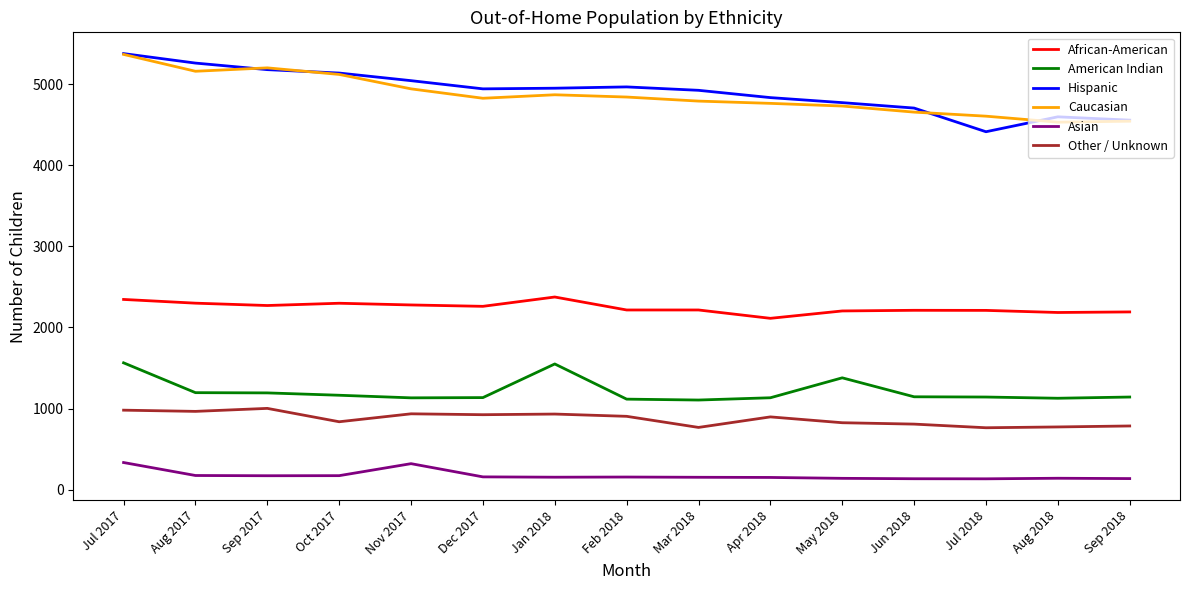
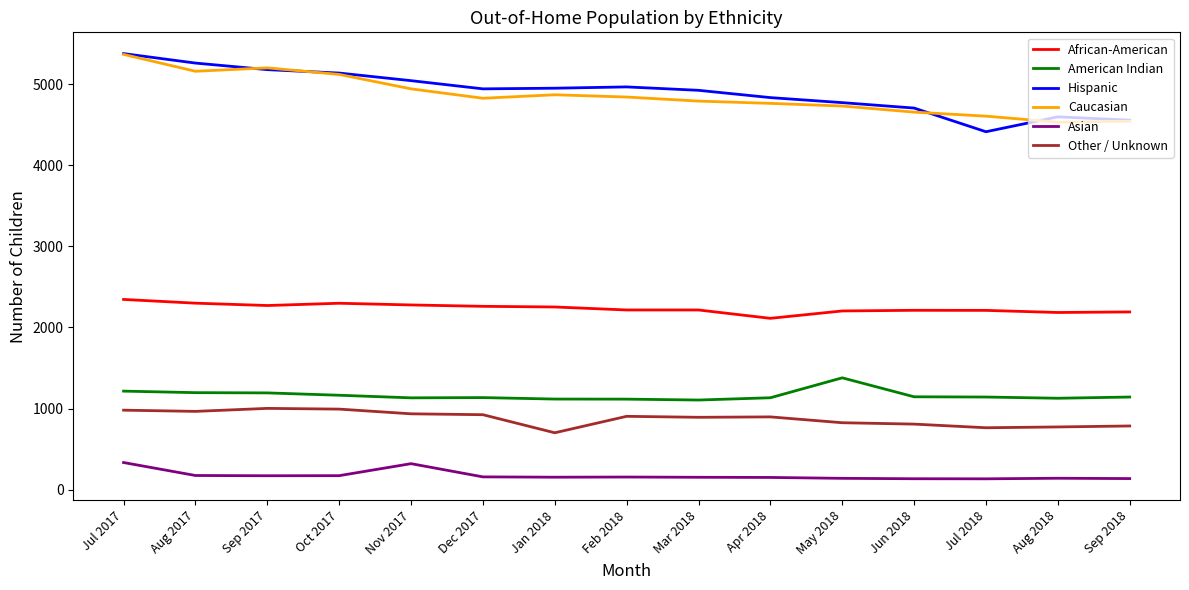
  {
    "African-American": {
      "Jul 2017": 2300,
      "Aug 2017": 2300,
      "Sep 2017": 2300,
      "Oct 2017": 2300,
      "Nov 2017": 2300,
      "Dec 2017": 2300,
-     "Jan 2018": 2400,
+     "Jan 2018": 2300,
      "Feb 2018": 2200,
      "Mar 2018": 2200,
      "Apr 2018": 2100,
      "May 2018": 2200,
      "Jun 2018": 2200,
      "Jul 2018": 2200,
      "Aug 2018": 2200,
      "Sep 2018": 2200
    },
    "American Indian": {
-     "Jul 2017": 1600,
+     "Jul 2017": 1200,
      "Aug 2017": 1200,
      "Sep 2017": 1200,
      "Oct 2017": 1200,
      "Nov 2017": 1100,
      "Dec 2017": 1100,
-     "Jan 2018": 1600,
+     "Jan 2018": 1100,
      "Feb 2018": 1100,
      "Mar 2018": 1100,
      "Apr 2018": 1100,
      "May 2018": 1400,
      "Jun 2018": 1100,
      "Jul 2018": 1100,
      "Aug 2018": 1100,
      "Sep 2018": 1100
    },
    "Hispanic": {
      "Aug 2017": 5300,
      "Nov 2017": 5000,
      "Dec 2017": 4900,
      "Jan 2018": 5000,
      "Feb 2018": 5000,
      "Mar 2018": 4900,
      "Apr 2018": 4800,
      "May 2018": 4800,
      "Jun 2018": 4700,
      "Jul 2018": 4400
    },
    "Caucasian": {
      "Aug 2017": 5200,
      "Nov 2017": 4900,
      "Dec 2017": 4800,
      "Jan 2018": 4900,
      "Feb 2018": 4800,
      "Mar 2018": 4800,
      "Apr 2018": 4800,
      "May 2018": 4700,
      "Jun 2018": 4700,
      "Jul 2018": 4600
    },
    "Asian": {
      "Jul 2017": 300,
      "Aug 2017": 200,
      "Sep 2017": 200,
      "Oct 2017": 200,
      "Nov 2017": 300,
      "Dec 2017": 200,
      "Jan 2018": 200,
      "Feb 2018": 200,
      "Mar 2018": 200,
      "Apr 2018": 200,
      "May 2018": 100,
      "Jun 2018": 100,
      "Jul 2018": 100,
      "Aug 2018": 100,
      "Sep 2018": 100
    },
    "Other / Unknown": {
      "Jul 2017": 1000,
      "Aug 2017": 1000,
      "Sep 2017": 1000,
-     "Oct 2017": 800,
+     "Oct 2017": 1000,
      "Nov 2017": 900,
      "Dec 2017": 900,
-     "Jan 2018": 900,
+     "Jan 2018": 700,
      "Feb 2018": 900,
-     "Mar 2018": 800,
+     "Mar 2018": 900,
      "Apr 2018": 900,
      "May 2018": 800,
      "Jun 2018": 800,
      "Jul 2018": 800,
      "Aug 2018": 800,
      "Sep 2018": 800
    }
  }
